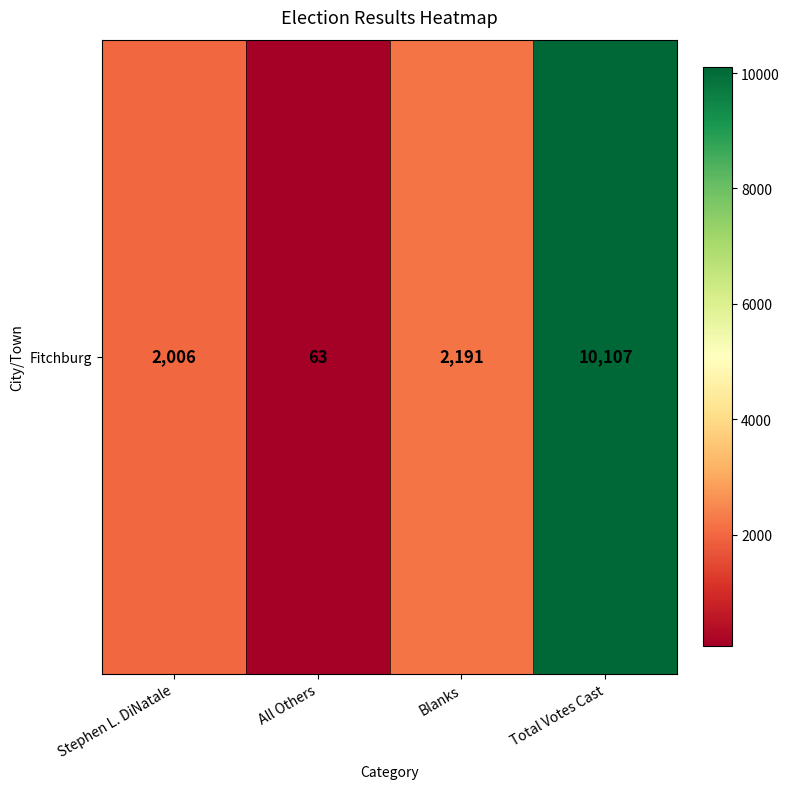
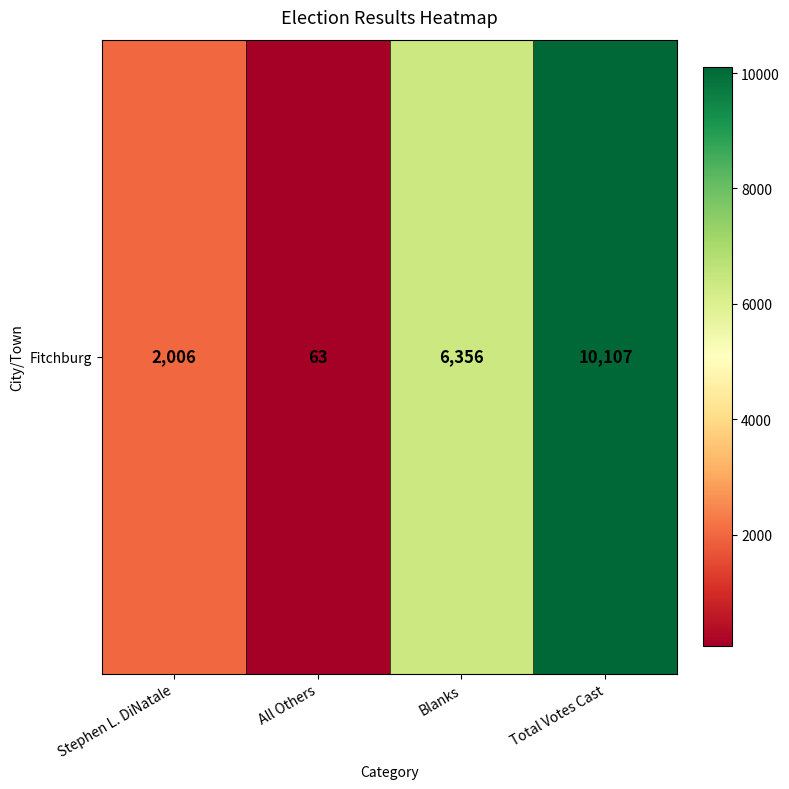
  {
    "Fitchburg": {
      "Stephen L. DiNatale": "2,006",
      "All Others": "63",
-     "Blanks": "2,191",
+     "Blanks": "6,356",
      "Total Votes Cast": "10,107"
    }
  }
